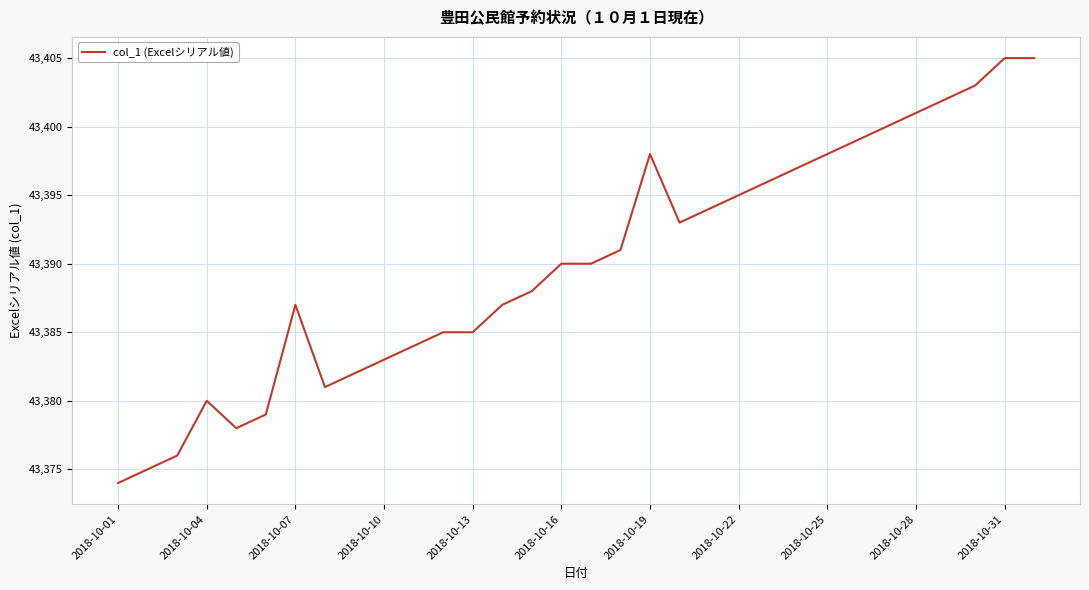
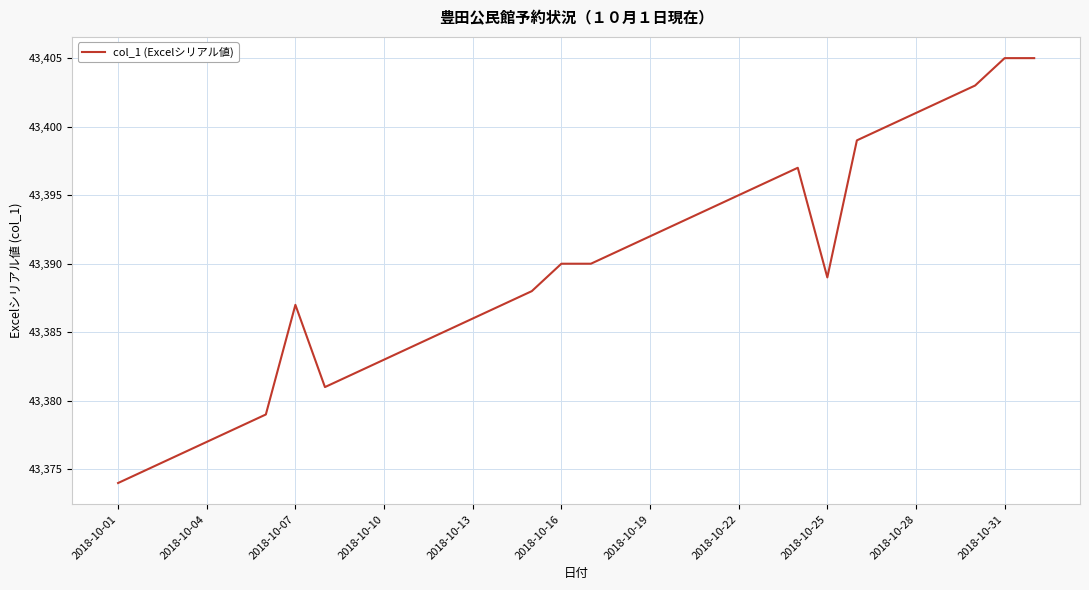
  {
    "2018-10-01": "43,374",
-   "2018-10-04": "43,380",
+   "2018-10-04": "43,377",
    "2018-10-07": "43,387",
    "2018-10-10": "43,383",
-   "2018-10-13": "43,385",
+   "2018-10-13": "43,386",
    "2018-10-16": "43,390",
-   "2018-10-19": "43,398",
+   "2018-10-19": "43,392",
    "2018-10-22": "43,395",
-   "2018-10-25": "43,398",
+   "2018-10-25": "43,389",
    "2018-10-28": "43,401",
    "2018-10-31": "43,405"
  }
